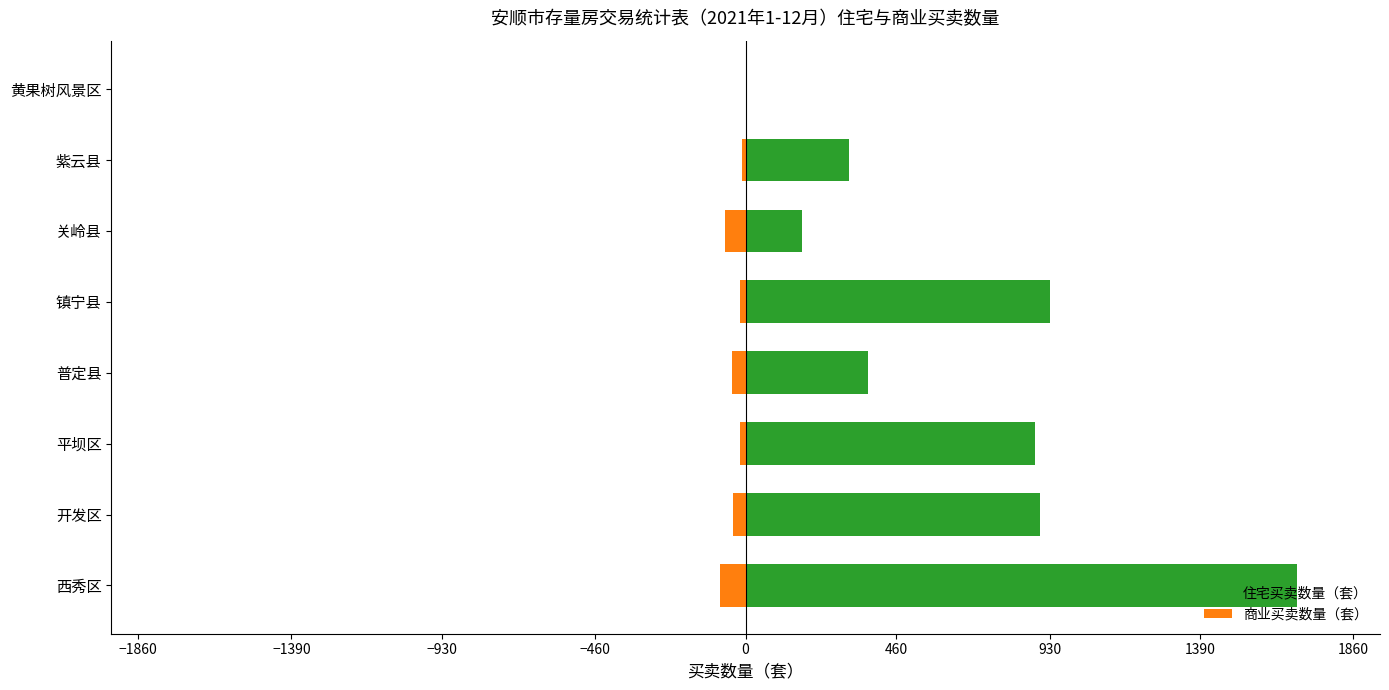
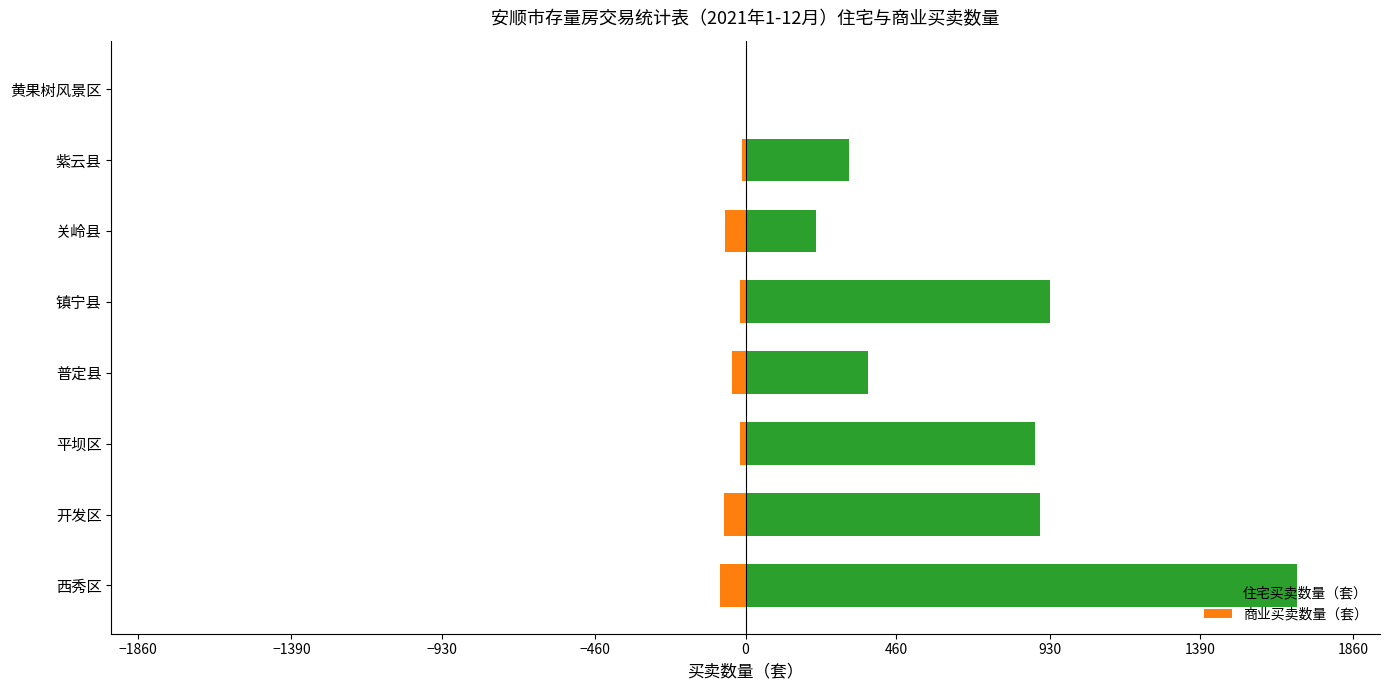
  {
    "住宅买卖数量（套）": {
      "黄果树风景区": 0,
      "紫云县": 320,
-     "关岭县": 170,
+     "关岭县": 220,
      "镇宁县": 930,
      "普定县": 370,
      "平坝区": 890,
      "开发区": 900,
      "西秀区": 1690
    },
    "商业买卖数量（套）": {
      "黄果树风景区": 0,
      "紫云县": -10,
      "关岭县": -60,
      "镇宁县": -20,
      "普定县": -40,
      "平坝区": -20,
-     "开发区": -40,
+     "开发区": -70,
      "西秀区": -80
    }
  }
